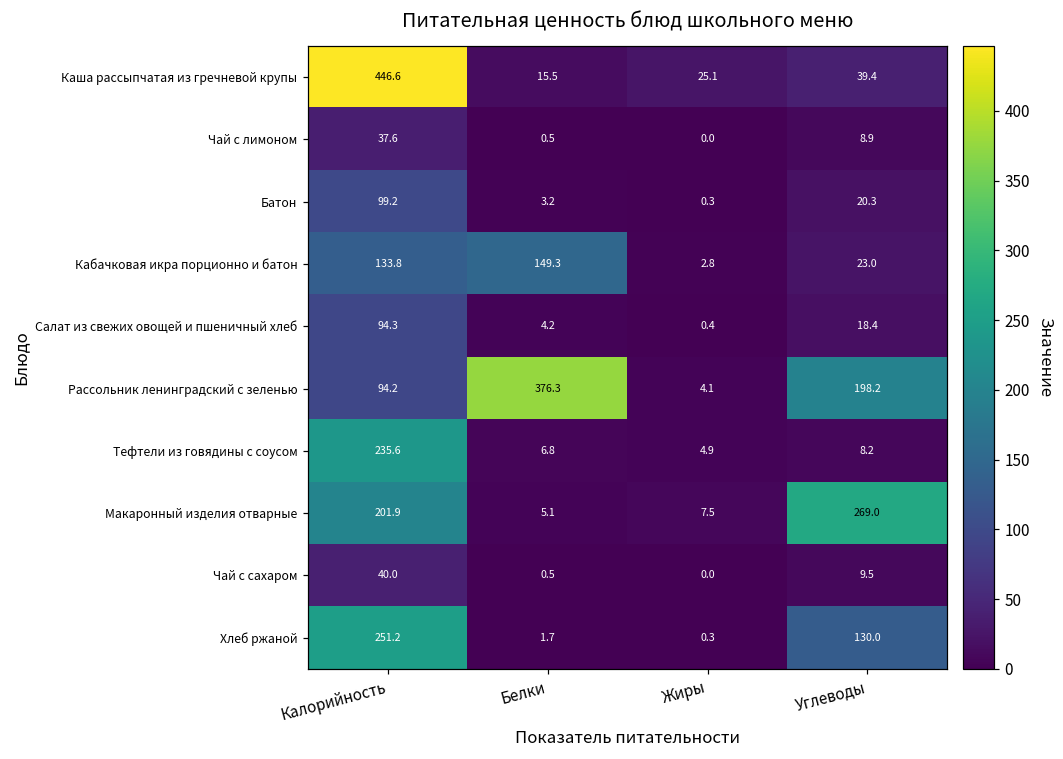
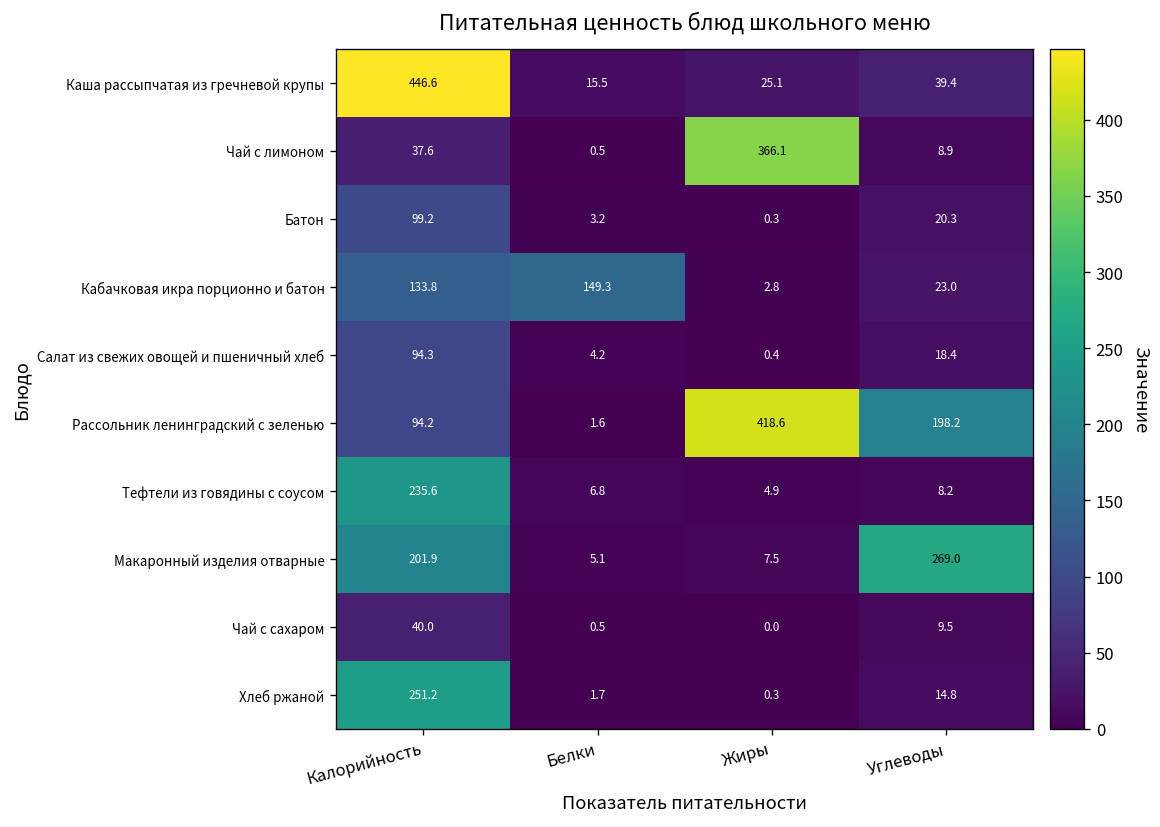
  {
    "Каша рассыпчатая из гречневой крупы": {
      "Калорийность": 446.6,
      "Белки": 15.5,
      "Жиры": 25.1,
      "Углеводы": 39.4
    },
    "Чай с лимоном": {
      "Калорийность": 37.6,
      "Белки": 0.5,
-     "Жиры": 0.0,
+     "Жиры": 366.1,
      "Углеводы": 8.9
    },
    "Батон": {
      "Калорийность": 99.2,
      "Белки": 3.2,
      "Жиры": 0.3,
      "Углеводы": 20.3
    },
    "Кабачковая икра порционно и батон": {
      "Калорийность": 133.8,
      "Белки": 149.3,
      "Жиры": 2.8,
      "Углеводы": 23.0
    },
    "Салат из свежих овощей и пшеничный хлеб": {
      "Калорийность": 94.3,
      "Белки": 4.2,
      "Жиры": 0.4,
      "Углеводы": 18.4
    },
    "Рассольник ленинградский с зеленью": {
      "Калорийность": 94.2,
-     "Белки": 376.3,
-     "Жиры": 4.1,
+     "Белки": 1.6,
+     "Жиры": 418.6,
      "Углеводы": 198.2
    },
    "Тефтели из говядины с соусом": {
      "Калорийность": 235.6,
      "Белки": 6.8,
      "Жиры": 4.9,
      "Углеводы": 8.2
    },
    "Макаронный изделия отварные": {
      "Калорийность": 201.9,
      "Белки": 5.1,
      "Жиры": 7.5,
      "Углеводы": 269.0
    },
    "Чай с сахаром": {
      "Калорийность": 40.0,
      "Белки": 0.5,
      "Жиры": 0.0,
      "Углеводы": 9.5
    },
    "Хлеб ржаной": {
      "Калорийность": 251.2,
      "Белки": 1.7,
      "Жиры": 0.3,
-     "Углеводы": 130.0
+     "Углеводы": 14.8
    }
  }
